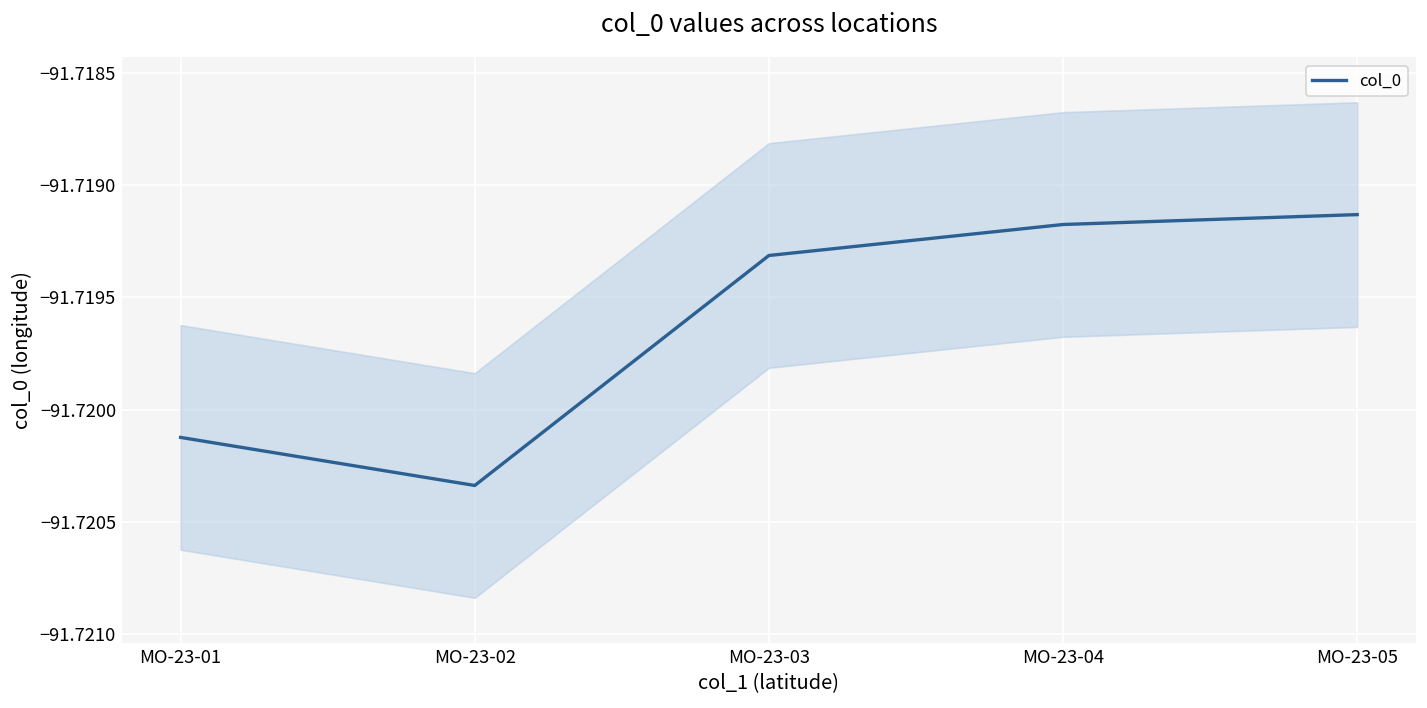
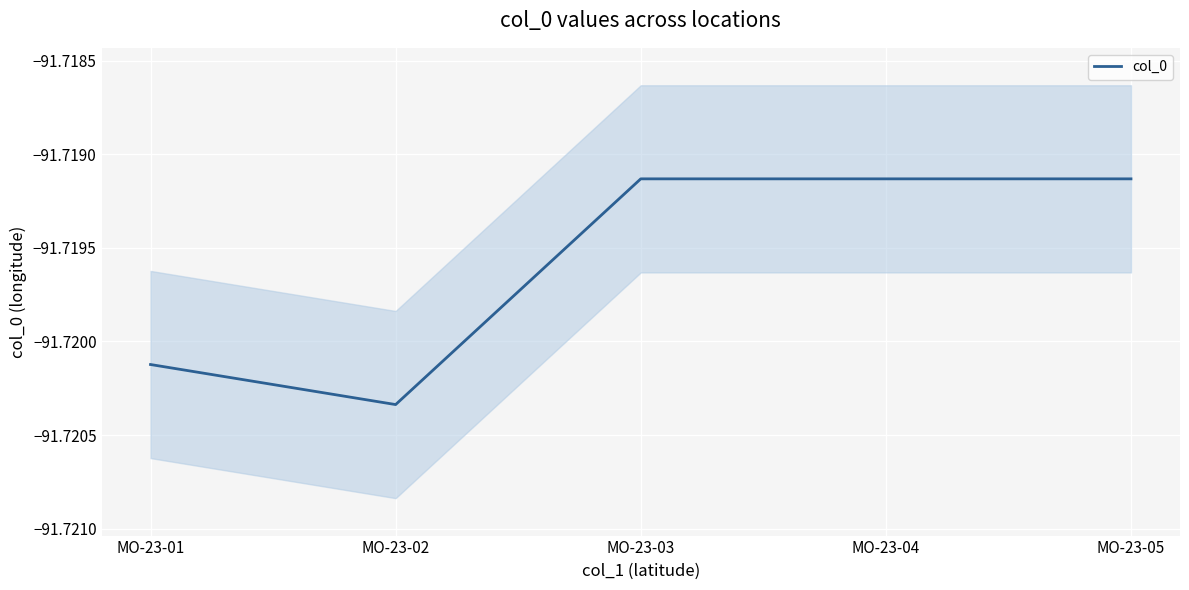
  {
    "col_0": {
      "MO-23-01": -91.72012,
      "MO-23-02": -91.72034,
-     "MO-23-03": -91.71931,
-     "MO-23-04": -91.71918,
+     "MO-23-03": -91.71913,
+     "MO-23-04": -91.71913,
      "MO-23-05": -91.71913
    }
  }
